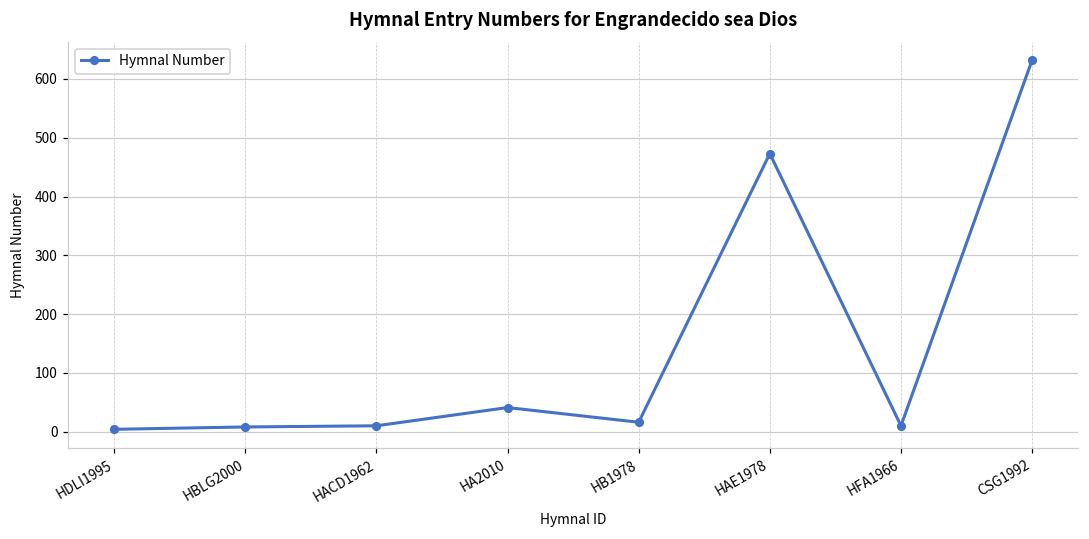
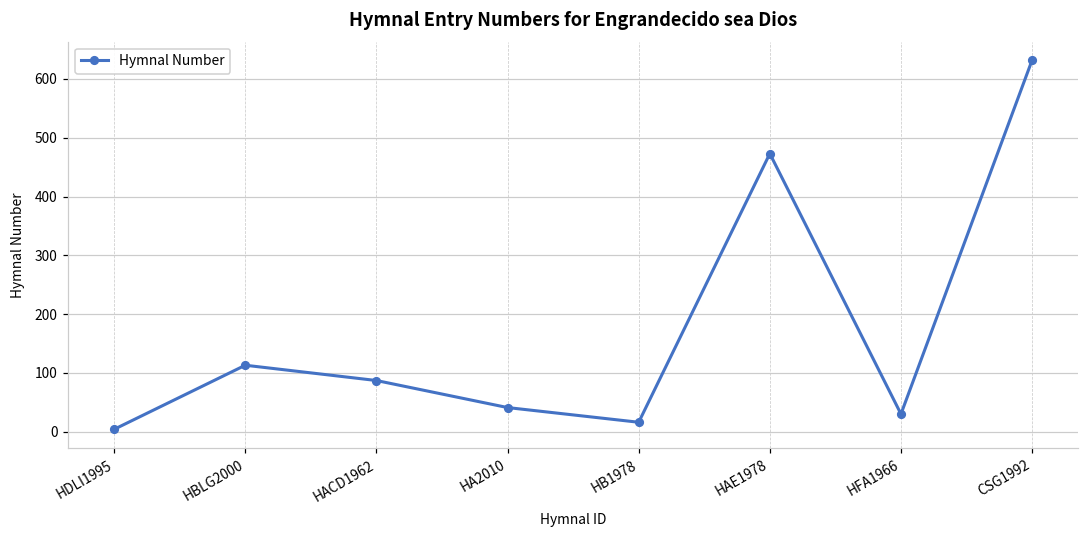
  {
    "HDLI1995": 0,
-   "HBLG2000": 10,
-   "HACD1962": 10,
+   "HBLG2000": 110,
+   "HACD1962": 90,
    "HA2010": 40,
    "HB1978": 20,
    "HAE1978": 470,
-   "HFA1966": 10,
+   "HFA1966": 30,
    "CSG1992": 630
  }
